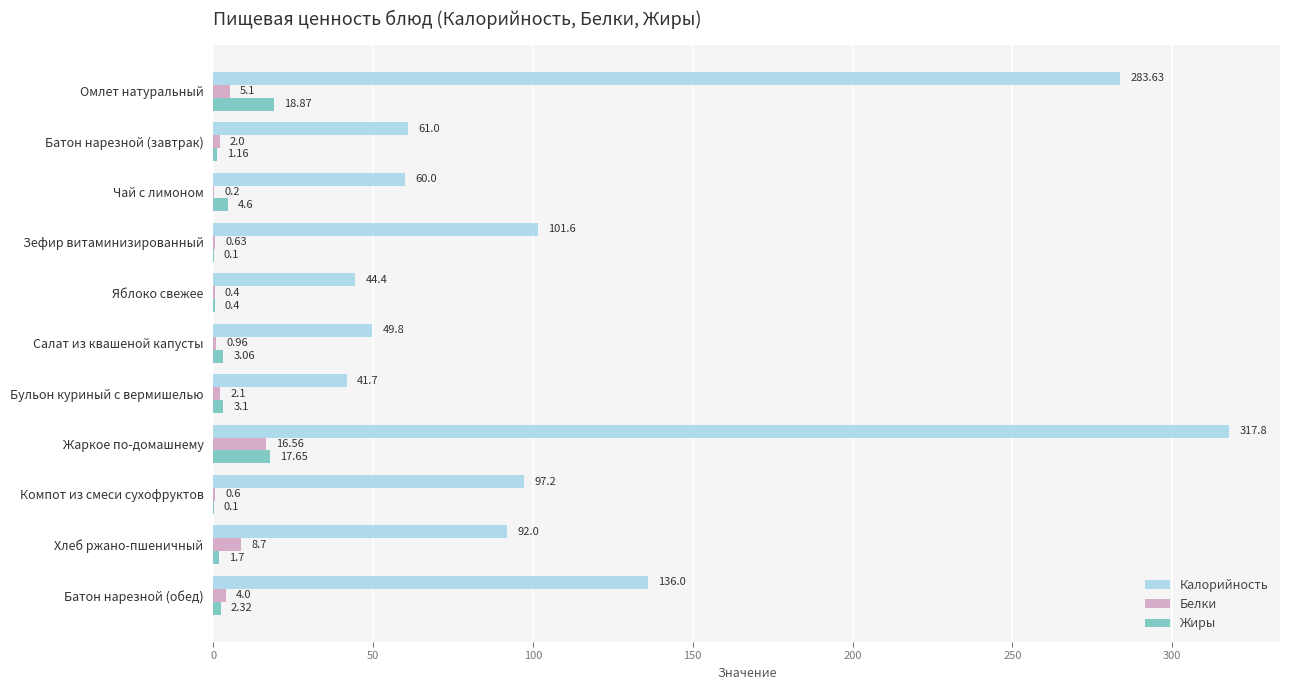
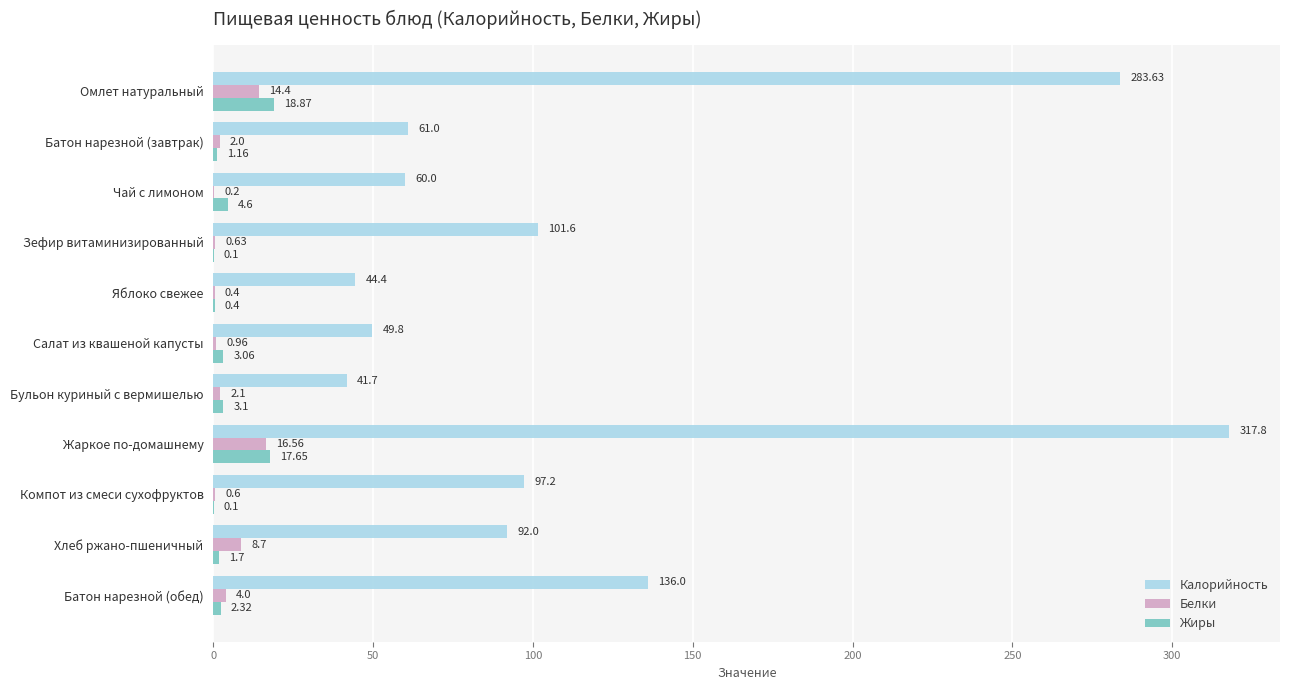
  {
    "Калорийность": {
      "Омлет натуральный": 283.63,
      "Батон нарезной (завтрак)": 61.0,
      "Чай с лимоном": 60.0,
      "Зефир витаминизированный": 101.6,
      "Яблоко свежее": 44.4,
      "Салат из квашеной капусты": 49.8,
      "Бульон куриный с вермишелью": 41.7,
      "Жаркое по-домашнему": 317.8,
      "Компот из смеси сухофруктов": 97.2,
      "Хлеб ржано-пшеничный": 92.0,
      "Батон нарезной (обед)": 136.0
    },
    "Белки": {
-     "Омлет натуральный": 5.1,
+     "Омлет натуральный": 14.4,
      "Батон нарезной (завтрак)": 2.0,
      "Чай с лимоном": 0.2,
      "Зефир витаминизированный": 0.63,
      "Яблоко свежее": 0.4,
      "Салат из квашеной капусты": 0.96,
      "Бульон куриный с вермишелью": 2.1,
      "Жаркое по-домашнему": 16.56,
      "Компот из смеси сухофруктов": 0.6,
      "Хлеб ржано-пшеничный": 8.7,
      "Батон нарезной (обед)": 4.0
    },
    "Жиры": {
      "Омлет натуральный": 18.87,
      "Батон нарезной (завтрак)": 1.16,
      "Чай с лимоном": 4.6,
      "Зефир витаминизированный": 0.1,
      "Яблоко свежее": 0.4,
      "Салат из квашеной капусты": 3.06,
      "Бульон куриный с вермишелью": 3.1,
      "Жаркое по-домашнему": 17.65,
      "Компот из смеси сухофруктов": 0.1,
      "Хлеб ржано-пшеничный": 1.7,
      "Батон нарезной (обед)": 2.32
    }
  }
